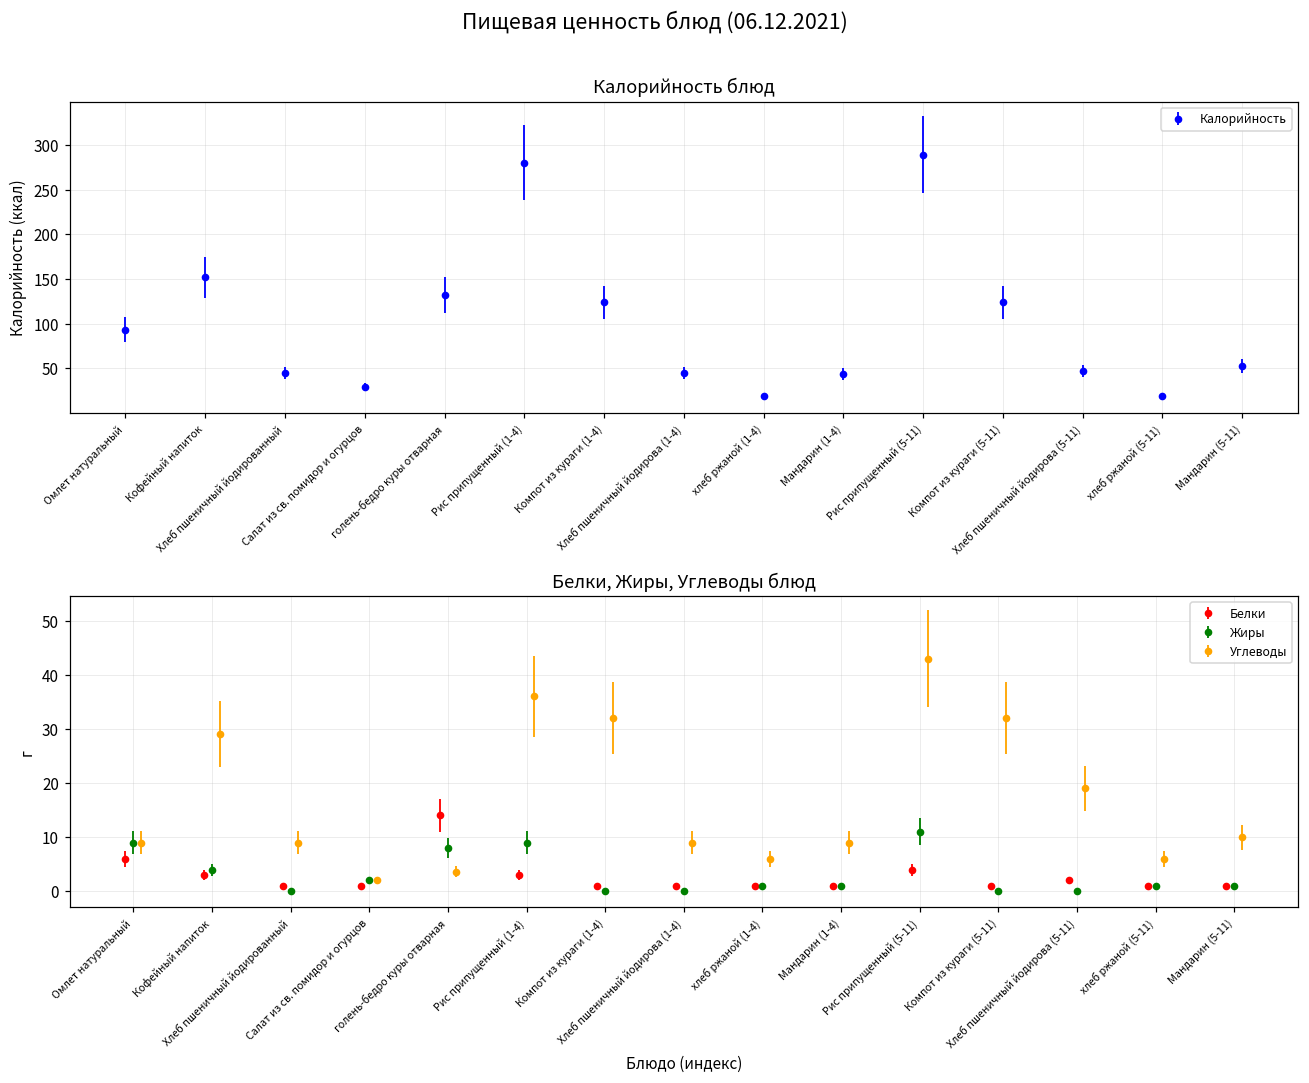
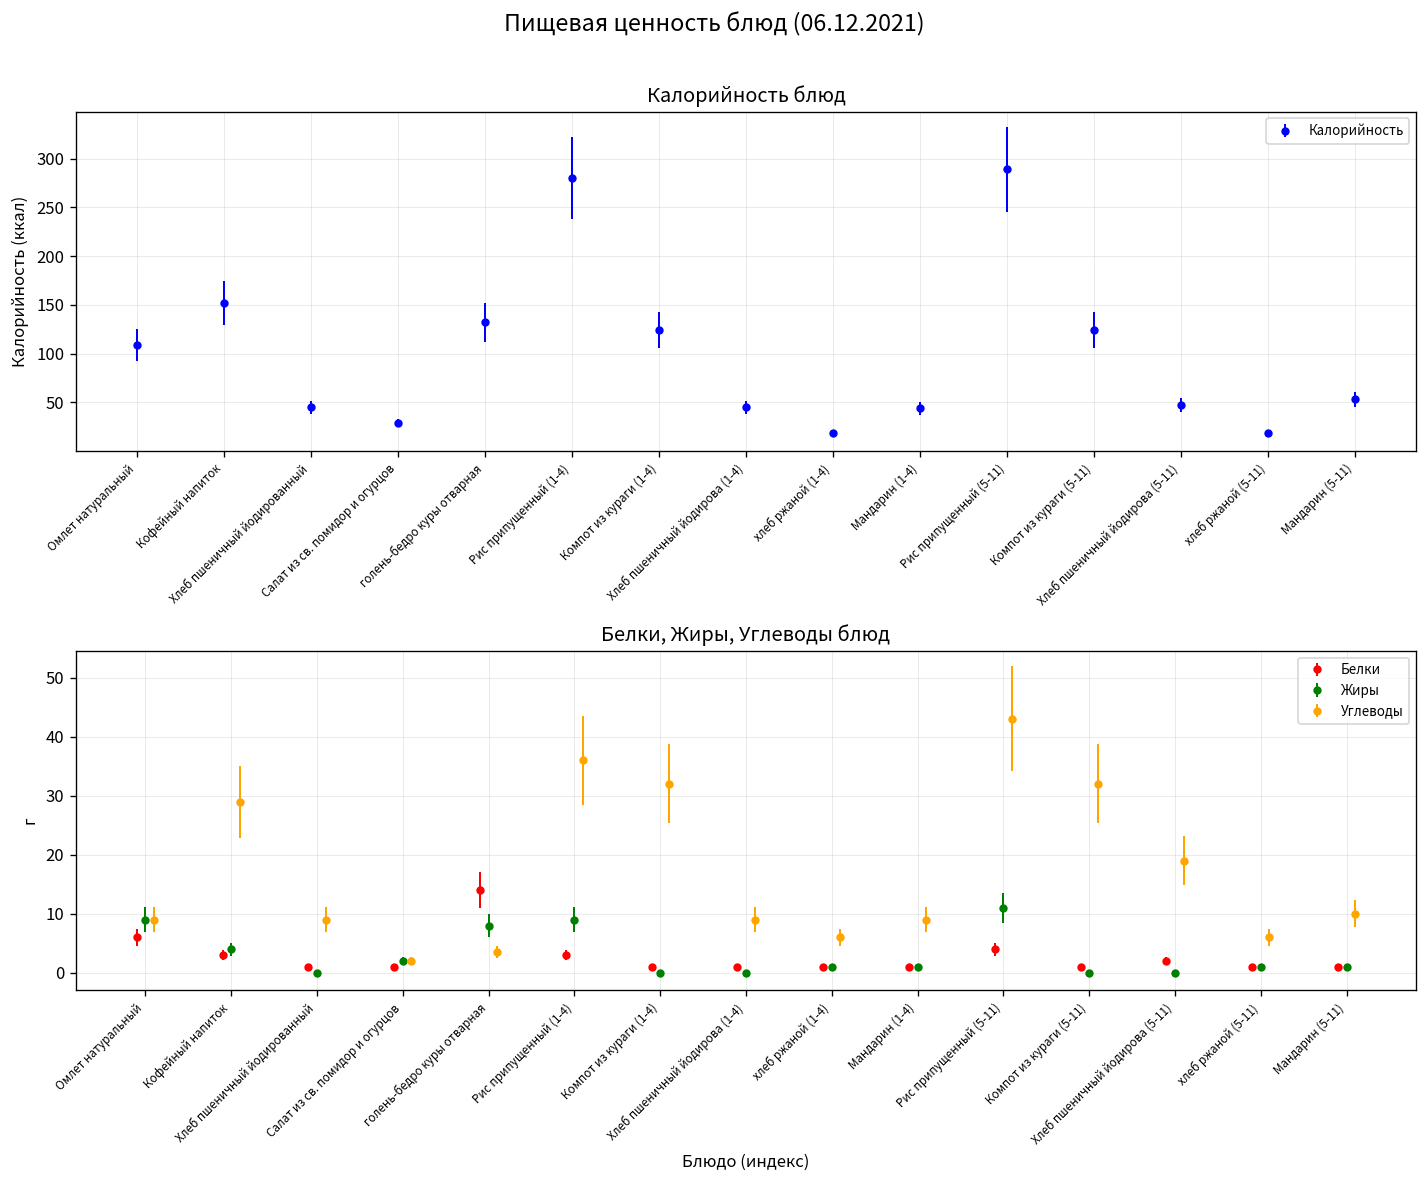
  {
    "Калорийность блюд": {
-     "Омлет натуральный": 90,
+     "Омлет натуральный": 110,
      "Кофейный напиток": 150,
      "Хлеб пшеничный йодированный": 50,
      "Салат из св. помидор и огурцов": 30,
      "голень-бедро куры отварная": 130,
      "Рис припущенный (1-4)": 280,
      "Компот из кураги (1-4)": 120,
      "Хлеб пшеничный йодирова (1-4)": 40,
      "хлеб ржаной (1-4)": 20,
      "Мандарин (1-4)": 40,
      "Рис припущенный (5-11)": 290,
      "Компот из кураги (5-11)": 120,
      "Хлеб пшеничный йодирова (5-11)": 50,
      "хлеб ржаной (5-11)": 20,
      "Мандарин (5-11)": 50
    }
  }
